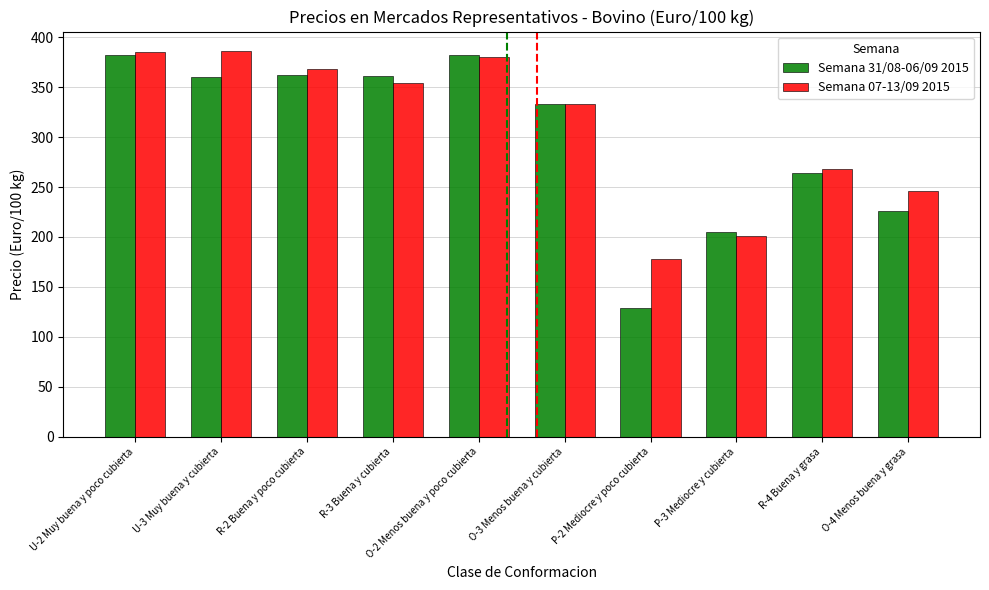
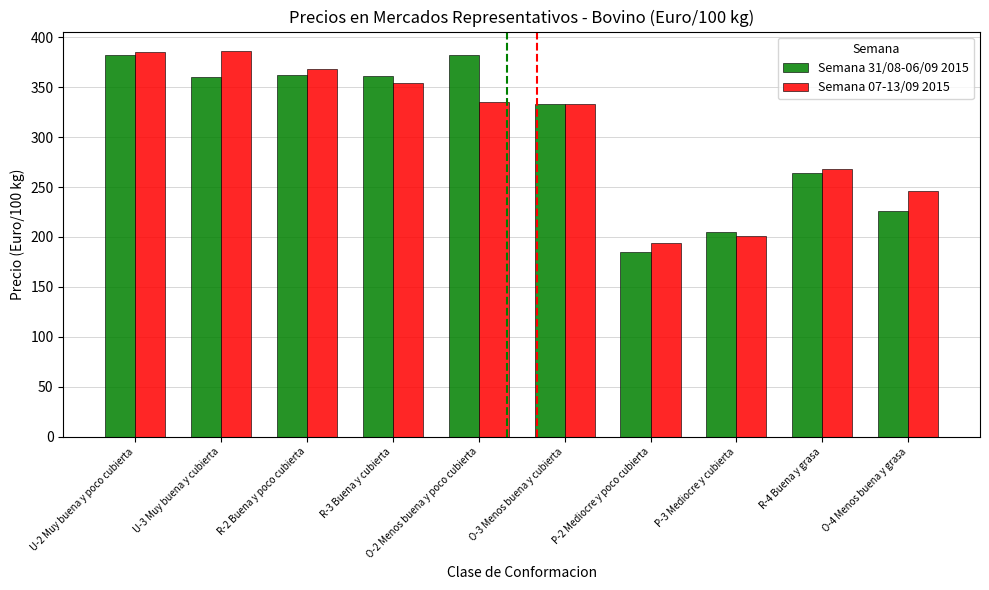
  {
    "Semana 31/08-06/09 2015": {
      "U-2 Muy buena y poco cubierta": 380,
      "U-3 Muy buena y cubierta": 360,
      "R-2 Buena y poco cubierta": 360,
      "R-3 Buena y cubierta": 360,
      "O-2 Menos buena y poco cubierta": 380,
      "O-3 Menos buena y cubierta": 330,
-     "P-2 Mediocre y poco cubierta": 130,
+     "P-2 Mediocre y poco cubierta": 180,
      "P-3 Mediocre y cubierta": 210,
      "R-4 Buena y grasa": 260,
      "O-4 Menos buena y grasa": 230
    },
    "Semana 07-13/09 2015": {
      "U-2 Muy buena y poco cubierta": 380,
      "U-3 Muy buena y cubierta": 390,
      "R-2 Buena y poco cubierta": 370,
      "R-3 Buena y cubierta": 350,
-     "O-2 Menos buena y poco cubierta": 380,
+     "O-2 Menos buena y poco cubierta": 340,
      "O-3 Menos buena y cubierta": 330,
-     "P-2 Mediocre y poco cubierta": 180,
+     "P-2 Mediocre y poco cubierta": 190,
      "P-3 Mediocre y cubierta": 200,
      "R-4 Buena y grasa": 270,
      "O-4 Menos buena y grasa": 250
    }
  }
